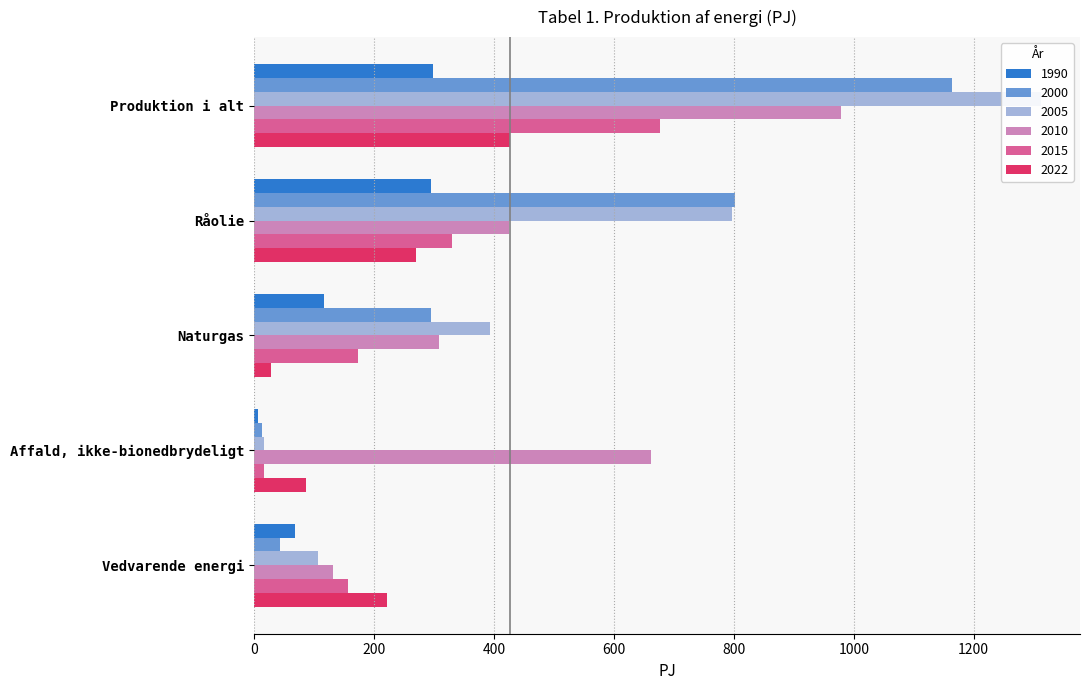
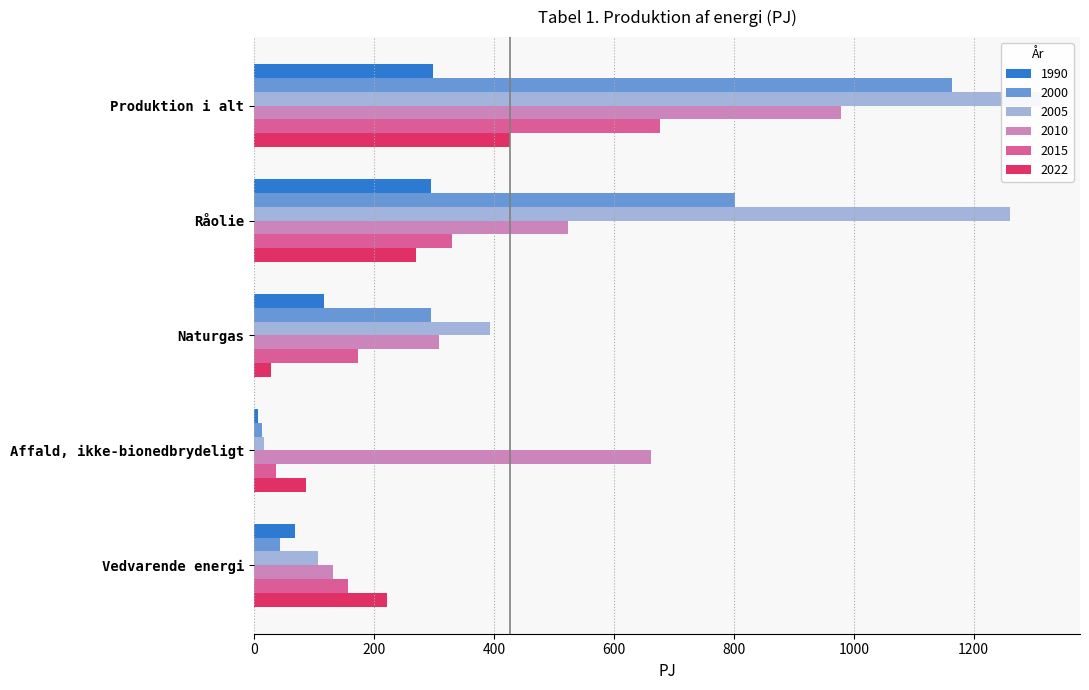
  {
    "1990": {
      "Produktion i alt": 300,
      "Råolie": 290,
      "Naturgas": 120,
      "Affald, ikke-bionedbrydeligt": 10,
      "Vedvarende energi": 70
    },
    "2000": {
      "Produktion i alt": 1160,
      "Råolie": 800,
      "Naturgas": 300,
      "Affald, ikke-bionedbrydeligt": 10,
      "Vedvarende energi": 40
    },
    "2005": {
-     "Råolie": 800,
+     "Råolie": 1260,
      "Naturgas": 390,
      "Affald, ikke-bionedbrydeligt": 20,
      "Vedvarende energi": 110
    },
    "2010": {
      "Produktion i alt": 980,
-     "Råolie": 430,
+     "Råolie": 520,
      "Naturgas": 310,
      "Affald, ikke-bionedbrydeligt": 660,
      "Vedvarende energi": 130
    },
    "2015": {
      "Produktion i alt": 680,
      "Råolie": 330,
      "Naturgas": 170,
-     "Affald, ikke-bionedbrydeligt": 20,
+     "Affald, ikke-bionedbrydeligt": 40,
      "Vedvarende energi": 160
    },
    "2022": {
      "Produktion i alt": 430,
      "Råolie": 270,
      "Naturgas": 30,
      "Affald, ikke-bionedbrydeligt": 90,
      "Vedvarende energi": 220
    }
  }
